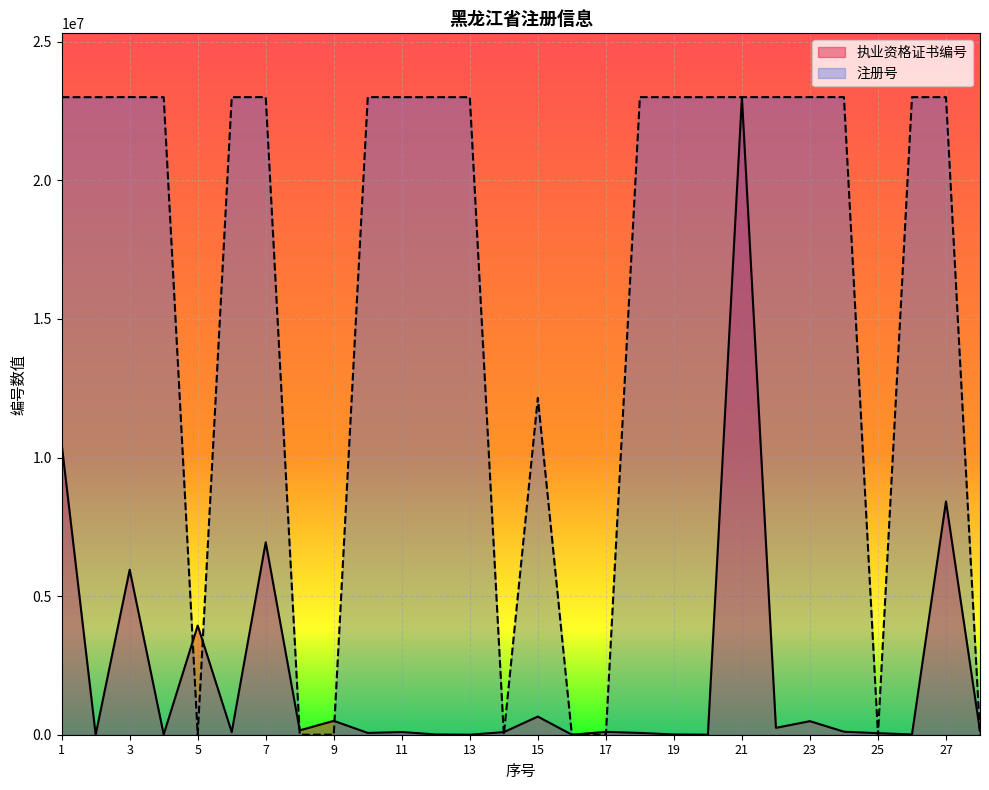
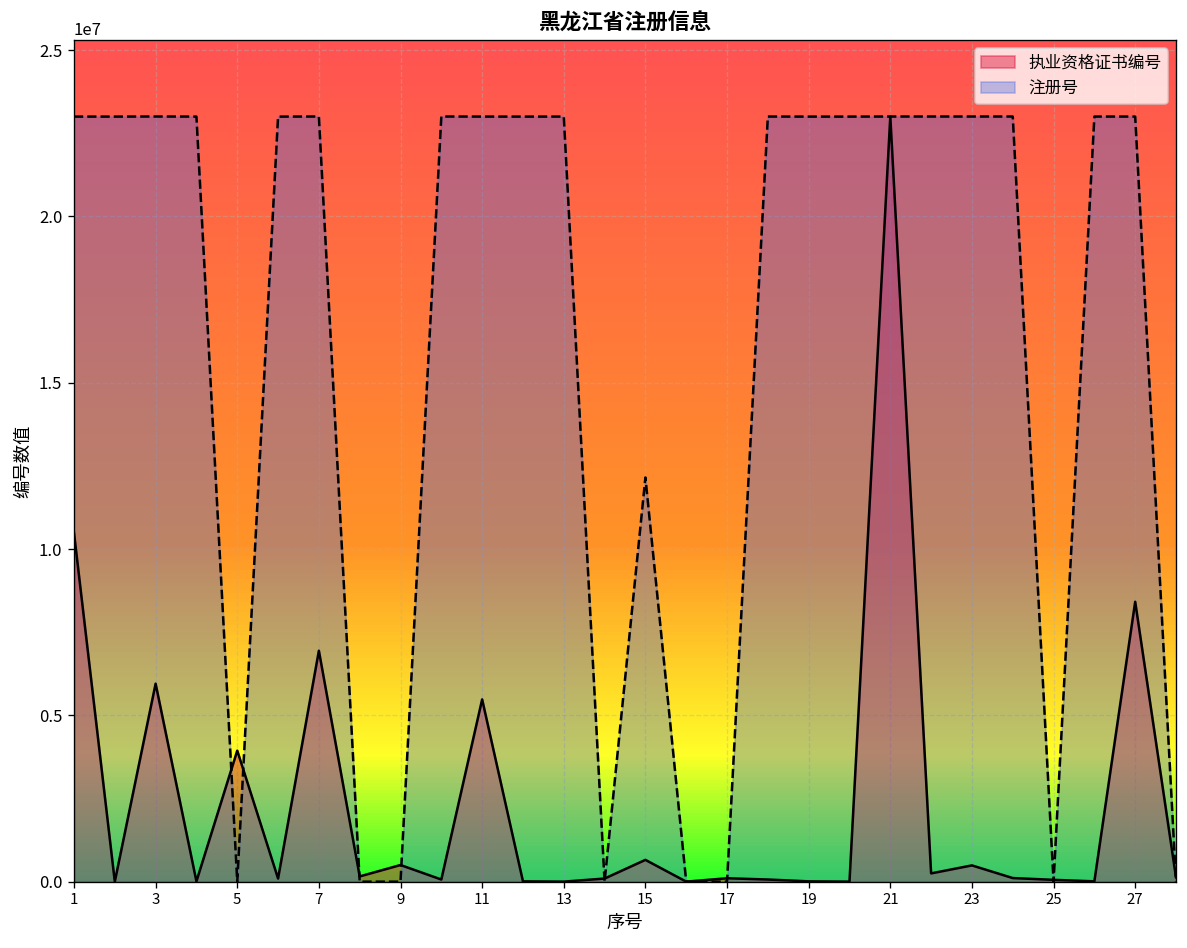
  {
    "执业资格证书编号": {
      "1": 10500000,
      "3": 6000000,
      "5": 3900000,
      "7": 6900000,
      "9": 500000,
-     "11": 100000,
+     "11": 5500000,
      "13": 0,
      "15": 700000,
      "17": 100000,
      "19": 0,
      "23": 500000,
      "27": 8400000
    },
    "注册号": {
      "1": 23000000,
      "3": 23000000,
      "5": 0,
      "7": 23000000,
      "9": 0,
      "11": 23000000,
      "13": 23000000,
      "15": 12200000,
      "17": 0,
      "19": 23000000,
      "23": 23000000,
      "27": 23000000
    }
  }
